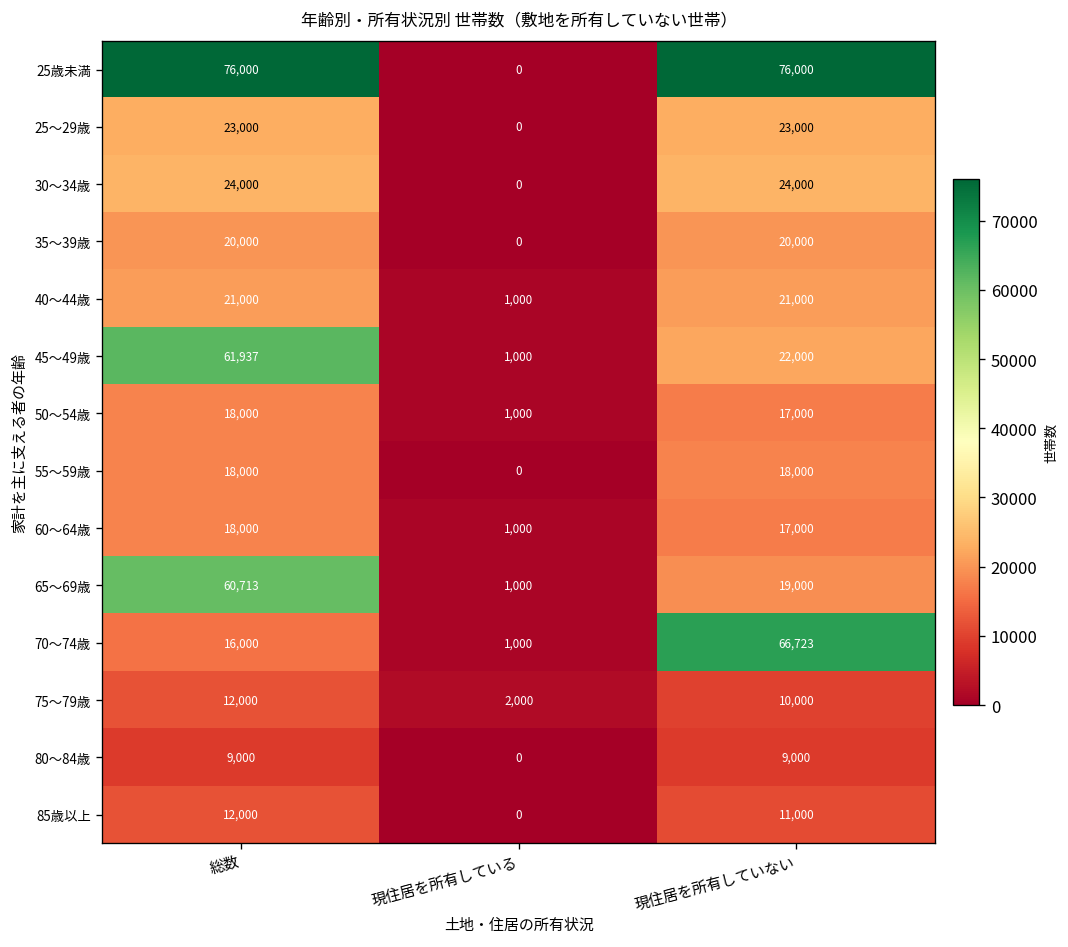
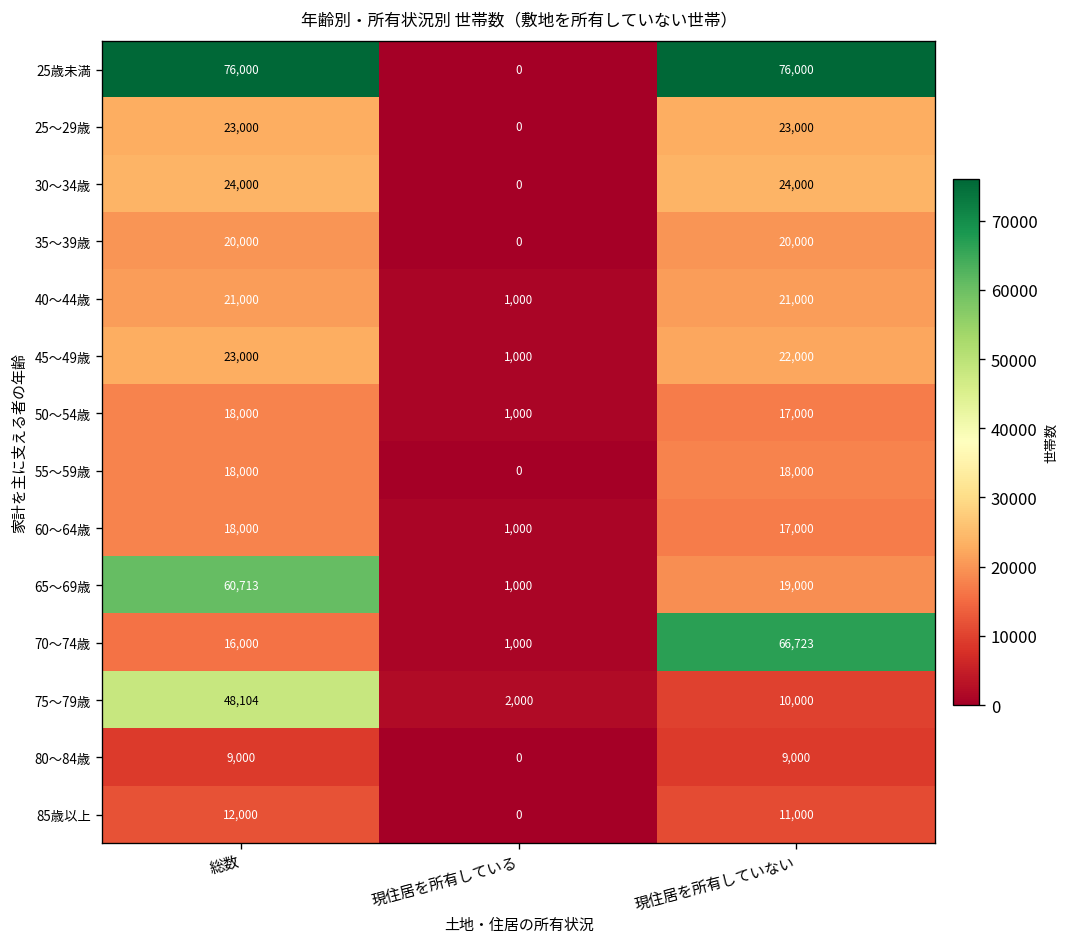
  {
    "25歳未満": {
      "総数": "76,000",
      "現住居を所有している": "0",
      "現住居を所有していない": "76,000"
    },
    "25～29歳": {
      "総数": "23,000",
      "現住居を所有している": "0",
      "現住居を所有していない": "23,000"
    },
    "30～34歳": {
      "総数": "24,000",
      "現住居を所有している": "0",
      "現住居を所有していない": "24,000"
    },
    "35～39歳": {
      "総数": "20,000",
      "現住居を所有している": "0",
      "現住居を所有していない": "20,000"
    },
    "40～44歳": {
      "総数": "21,000",
      "現住居を所有している": "1,000",
      "現住居を所有していない": "21,000"
    },
    "45～49歳": {
-     "総数": "61,937",
+     "総数": "23,000",
      "現住居を所有している": "1,000",
      "現住居を所有していない": "22,000"
    },
    "50～54歳": {
      "総数": "18,000",
      "現住居を所有している": "1,000",
      "現住居を所有していない": "17,000"
    },
    "55～59歳": {
      "総数": "18,000",
      "現住居を所有している": "0",
      "現住居を所有していない": "18,000"
    },
    "60～64歳": {
      "総数": "18,000",
      "現住居を所有している": "1,000",
      "現住居を所有していない": "17,000"
    },
    "65～69歳": {
      "総数": "60,713",
      "現住居を所有している": "1,000",
      "現住居を所有していない": "19,000"
    },
    "70～74歳": {
      "総数": "16,000",
      "現住居を所有している": "1,000",
      "現住居を所有していない": "66,723"
    },
    "75～79歳": {
-     "総数": "12,000",
+     "総数": "48,104",
      "現住居を所有している": "2,000",
      "現住居を所有していない": "10,000"
    },
    "80～84歳": {
      "総数": "9,000",
      "現住居を所有している": "0",
      "現住居を所有していない": "9,000"
    },
    "85歳以上": {
      "総数": "12,000",
      "現住居を所有している": "0",
      "現住居を所有していない": "11,000"
    }
  }
